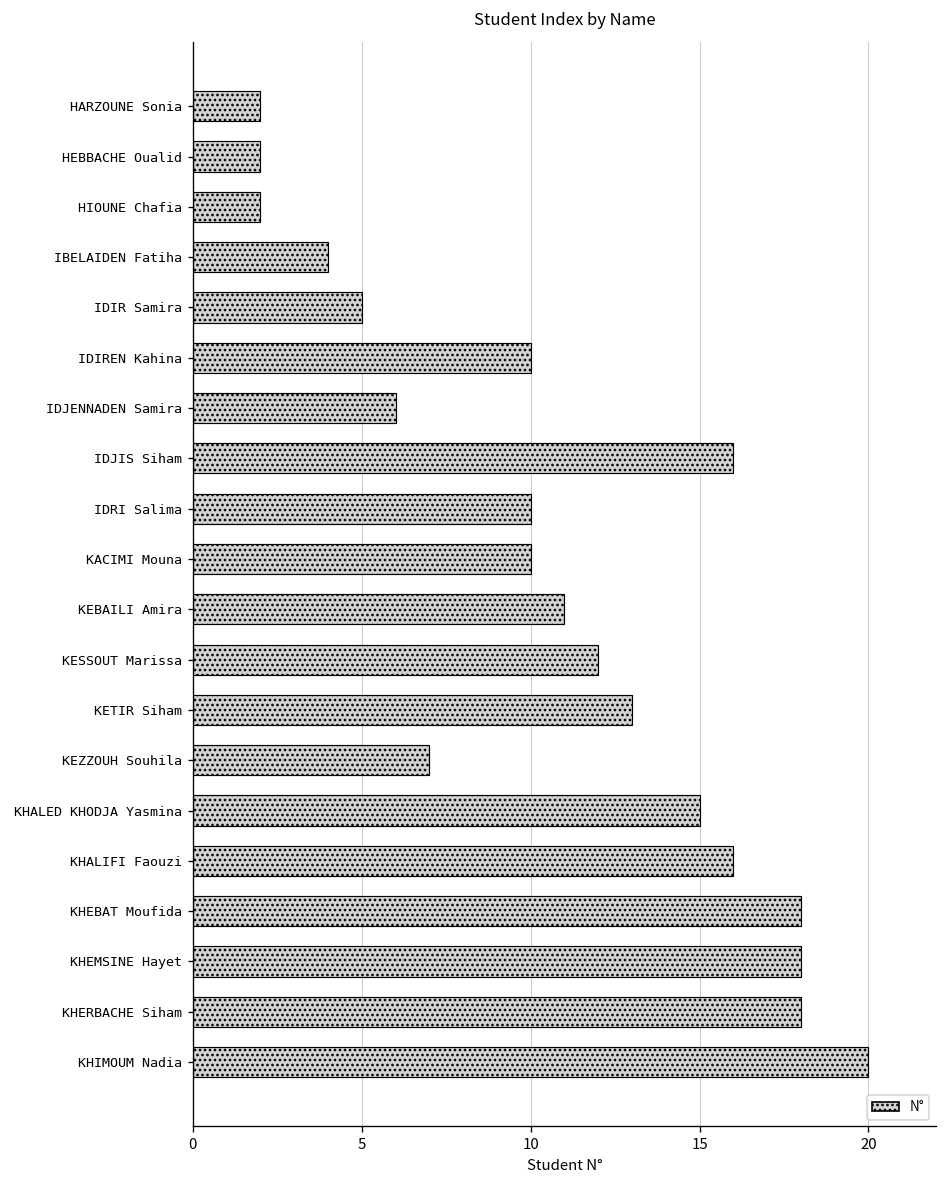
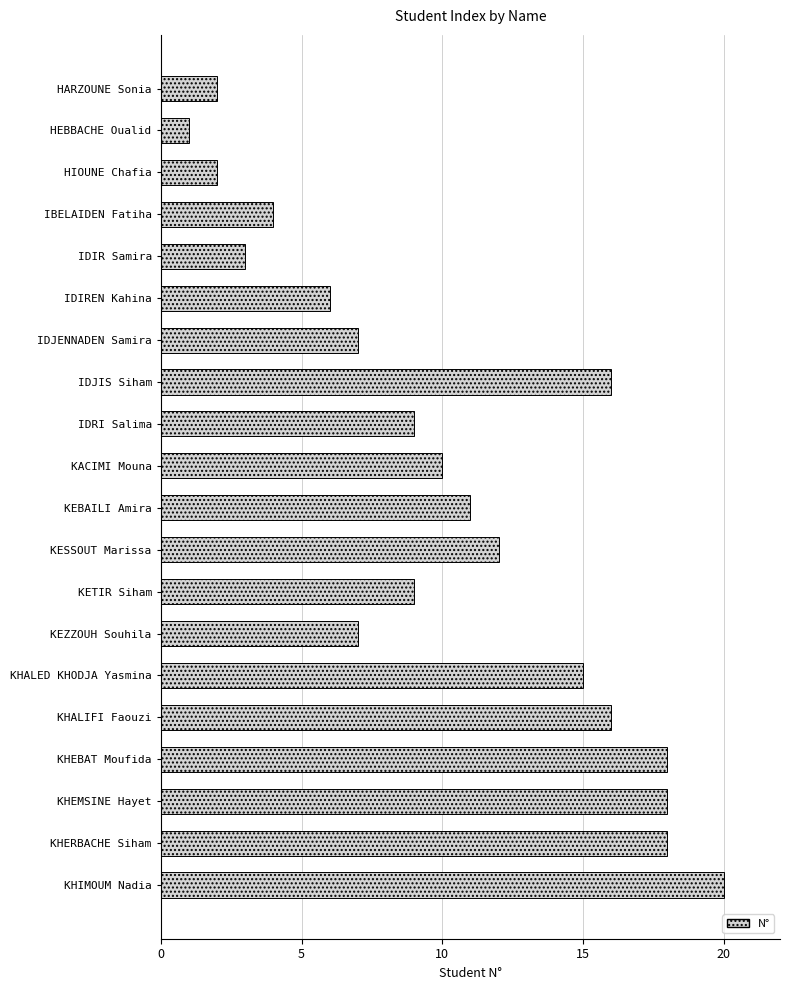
  {
    "HARZOUNE Sonia": 2,
-   "HEBBACHE Oualid": 2,
+   "HEBBACHE Oualid": 1,
    "HIOUNE Chafia": 2,
    "IBELAIDEN Fatiha": 4,
-   "IDIR Samira": 5,
-   "IDIREN Kahina": 10,
-   "IDJENNADEN Samira": 6,
+   "IDIR Samira": 3,
+   "IDIREN Kahina": 6,
+   "IDJENNADEN Samira": 7,
    "IDJIS Siham": 16,
-   "IDRI Salima": 10,
+   "IDRI Salima": 9,
    "KACIMI Mouna": 10,
    "KEBAILI Amira": 11,
    "KESSOUT Marissa": 12,
-   "KETIR Siham": 13,
+   "KETIR Siham": 9,
    "KEZZOUH Souhila": 7,
    "KHALED KHODJA Yasmina": 15,
    "KHALIFI Faouzi": 16,
    "KHEBAT Moufida": 18,
    "KHEMSINE Hayet": 18,
    "KHERBACHE Siham": 18,
    "KHIMOUM Nadia": 20
  }
